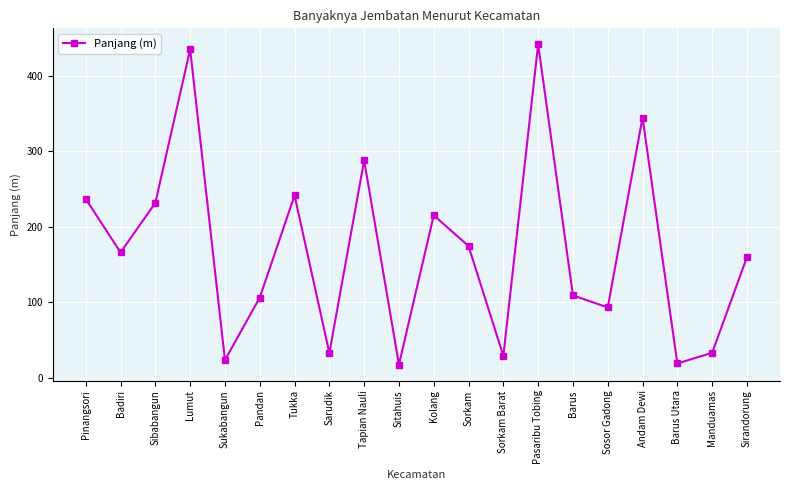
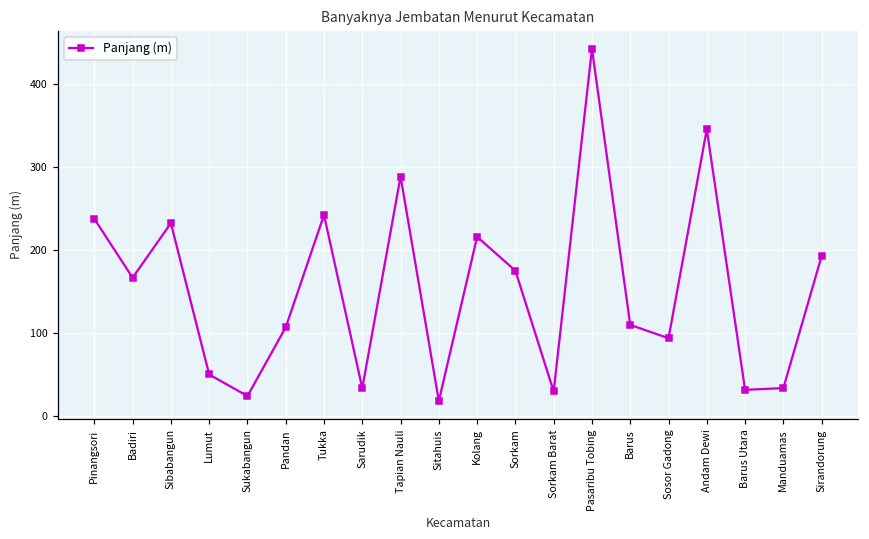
  {
    "Pinangsori": 240,
    "Badiri": 170,
    "Sibabangun": 230,
-   "Lumut": 440,
+   "Lumut": 50,
    "Sukabangun": 20,
    "Pandan": 110,
    "Tukka": 240,
    "Sarudik": 30,
    "Tapian Nauli": 290,
    "Sitahuis": 20,
    "Kolang": 220,
    "Sorkam": 170,
    "Sorkam Barat": 30,
    "Pasaribu Tobing": 440,
    "Barus": 110,
    "Sosor Gadong": 90,
    "Andam Dewi": 340,
-   "Barus Utara": 20,
+   "Barus Utara": 30,
    "Manduamas": 30,
-   "Sirandorung": 160
+   "Sirandorung": 190
  }
